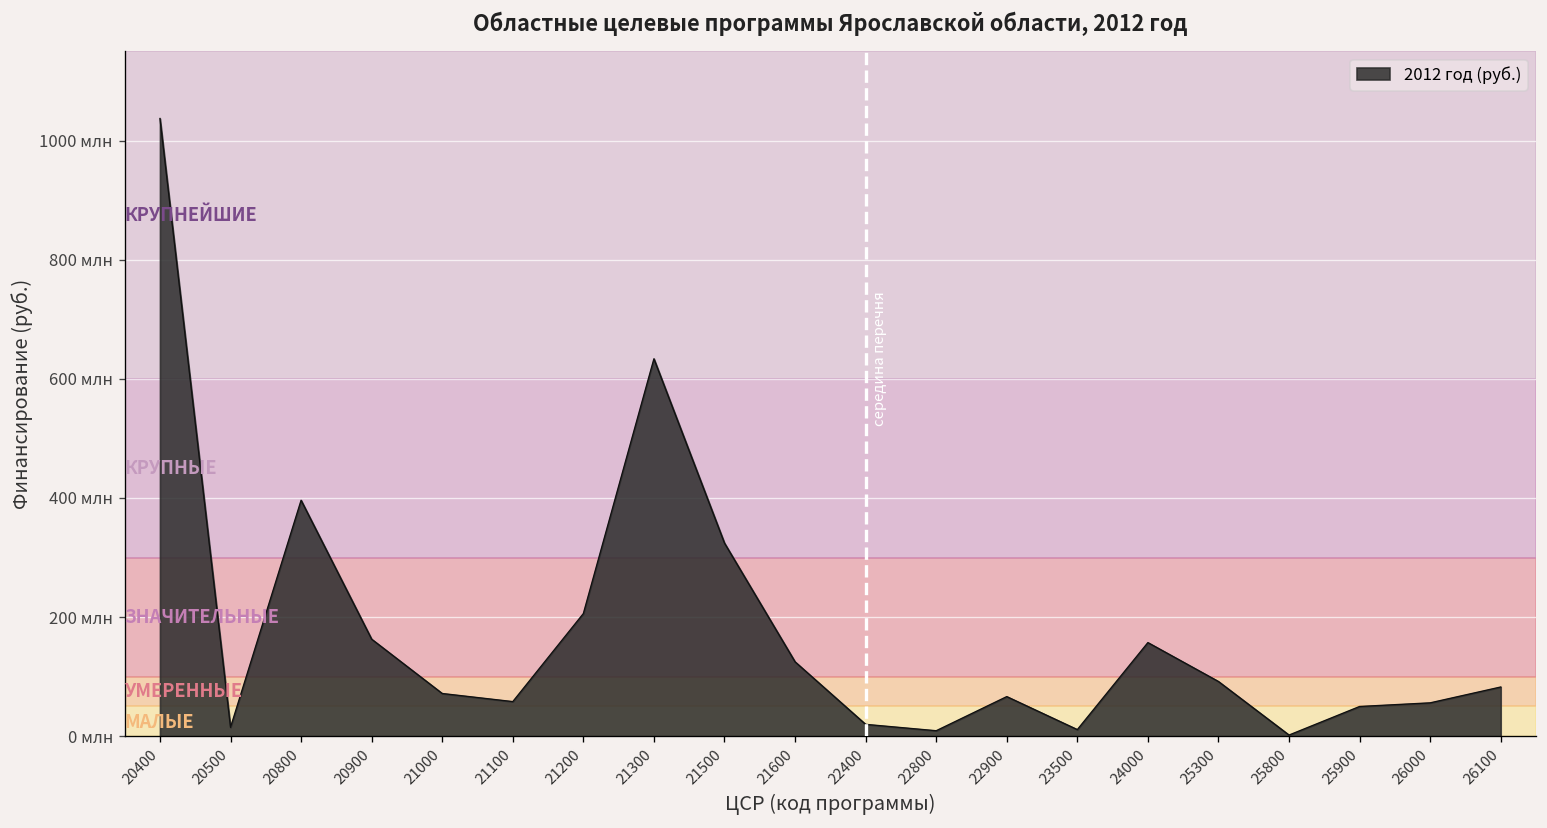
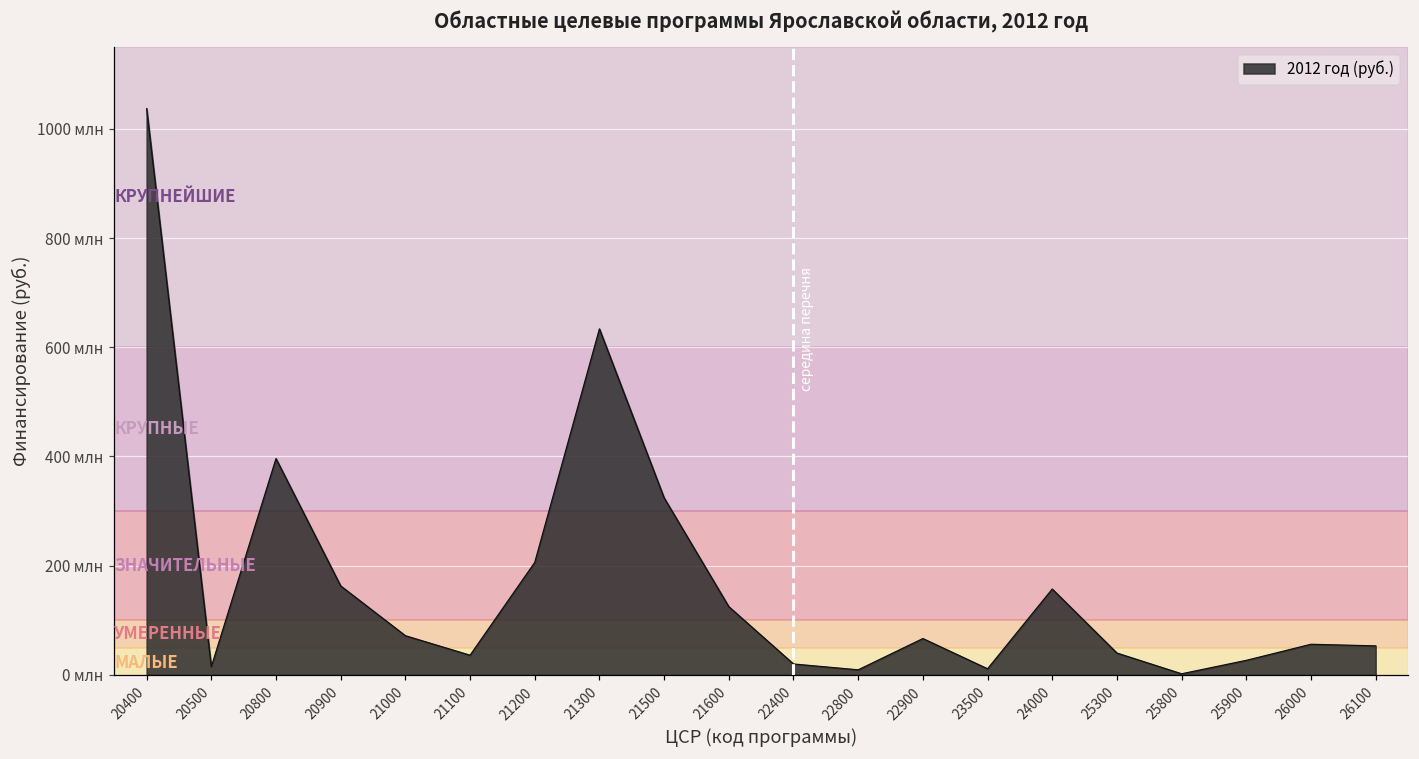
  {
    "20400": "1040 млн",
    "20500": "20 млн",
    "20800": "400 млн",
    "20900": "160 млн",
    "21000": "70 млн",
-   "21100": "60 млн",
+   "21100": "40 млн",
    "21200": "210 млн",
    "21300": "630 млн",
    "21500": "320 млн",
    "21600": "130 млн",
    "22400": "20 млн",
    "22800": "10 млн",
    "22900": "70 млн",
    "23500": "10 млн",
    "24000": "160 млн",
-   "25300": "90 млн",
+   "25300": "40 млн",
    "25800": "0 млн",
-   "25900": "50 млн",
+   "25900": "30 млн",
    "26000": "60 млн",
-   "26100": "80 млн"
+   "26100": "50 млн"
  }
